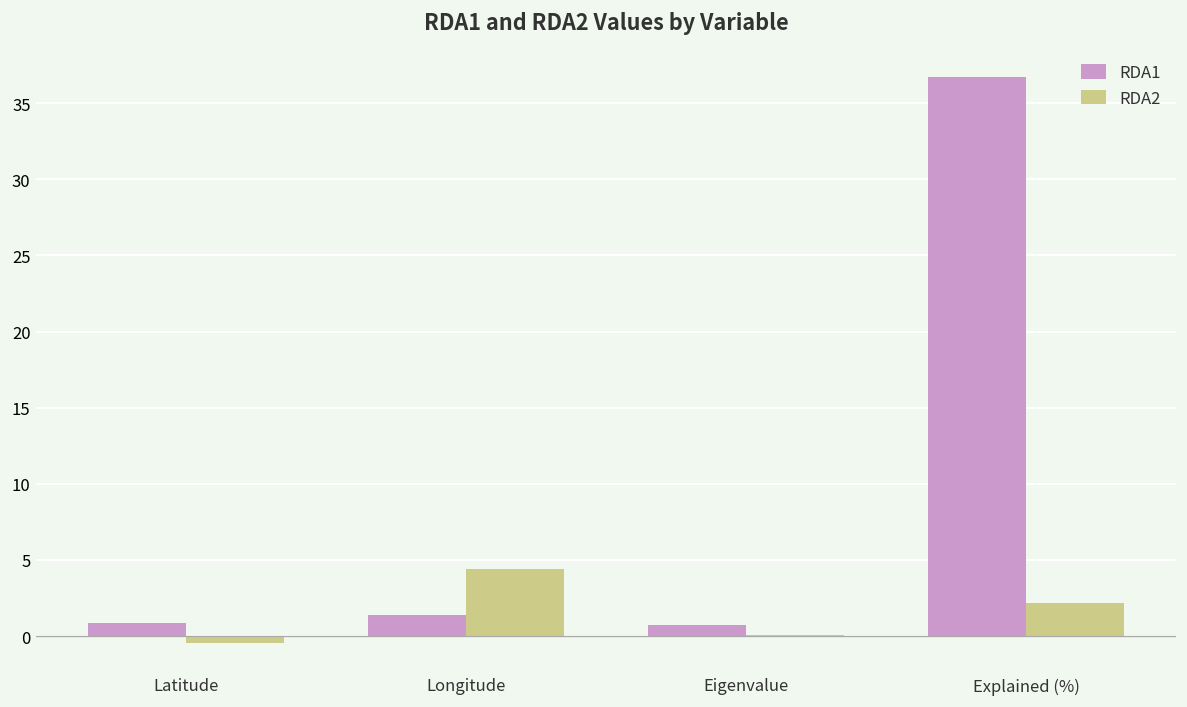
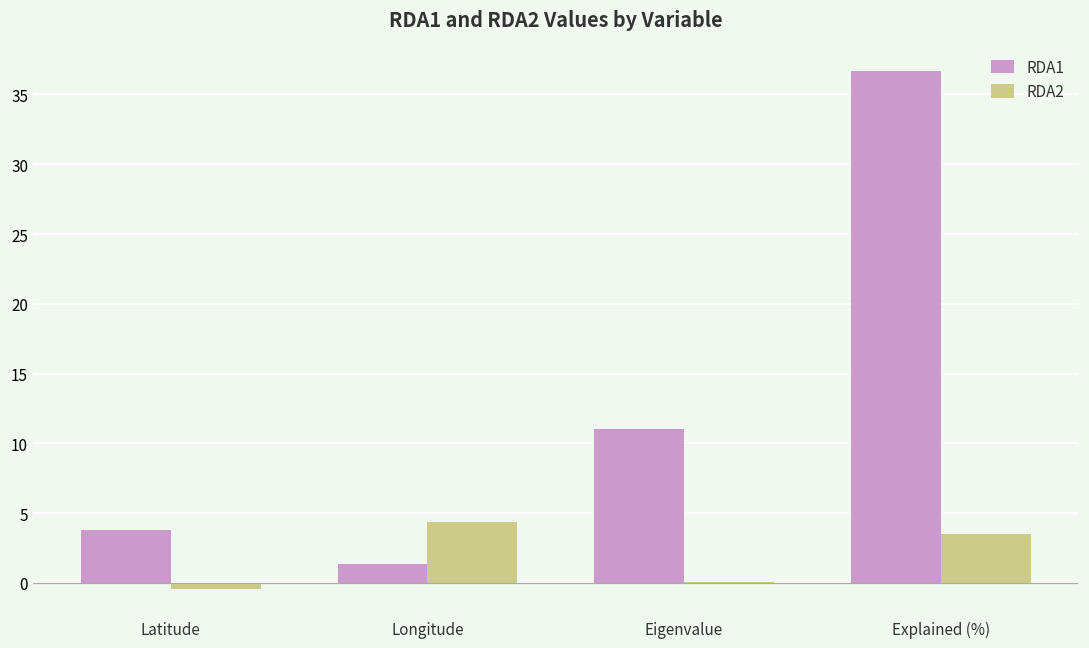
  {
    "RDA1": {
-     "Latitude": 0.9,
+     "Latitude": 3.8,
      "Longitude": 1.4,
-     "Eigenvalue": 0.7,
+     "Eigenvalue": 11.0,
      "Explained (%)": 36.7
    },
    "RDA2": {
      "Latitude": -0.5,
      "Longitude": 4.4,
-     "Explained (%)": 2.2
+     "Explained (%)": 3.5
    }
  }
